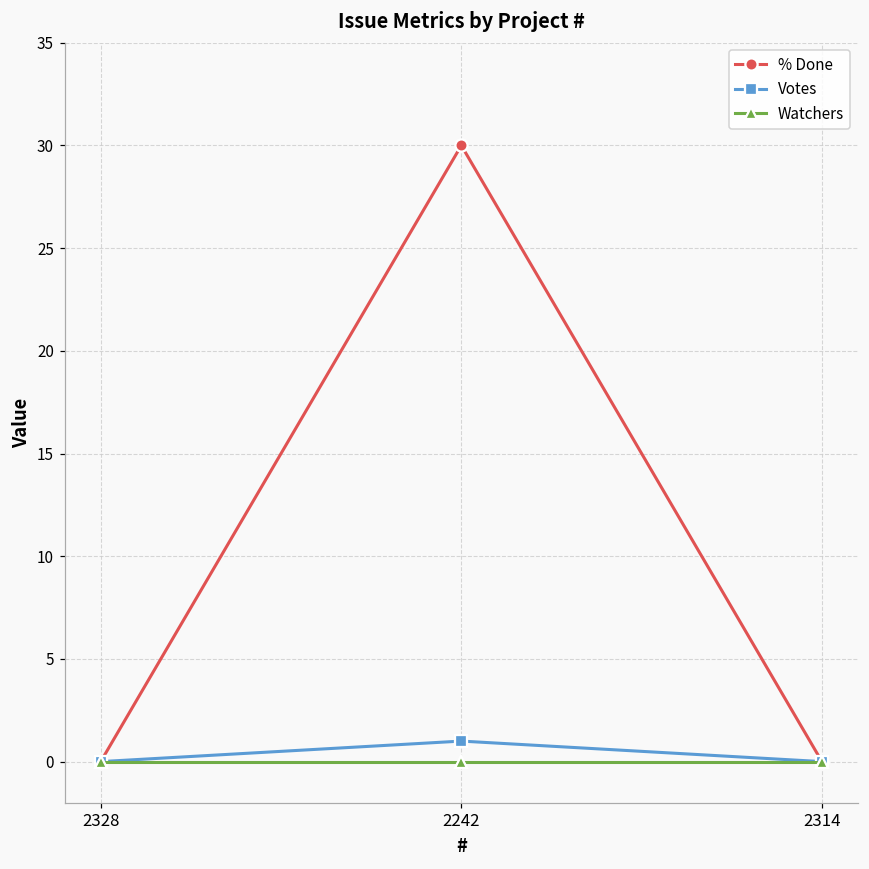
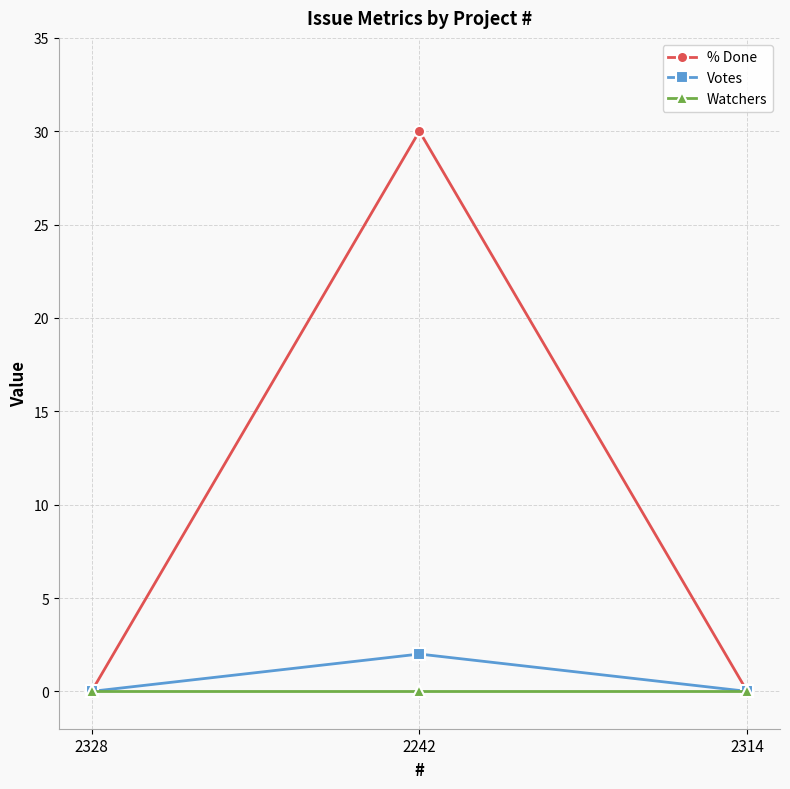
  {
    "% Done": {
      "2242": 30
    },
    "Votes": {
-     "2242": 1
+     "2242": 2
    },
    "Watchers": {
      "2242": 0
    }
  }
